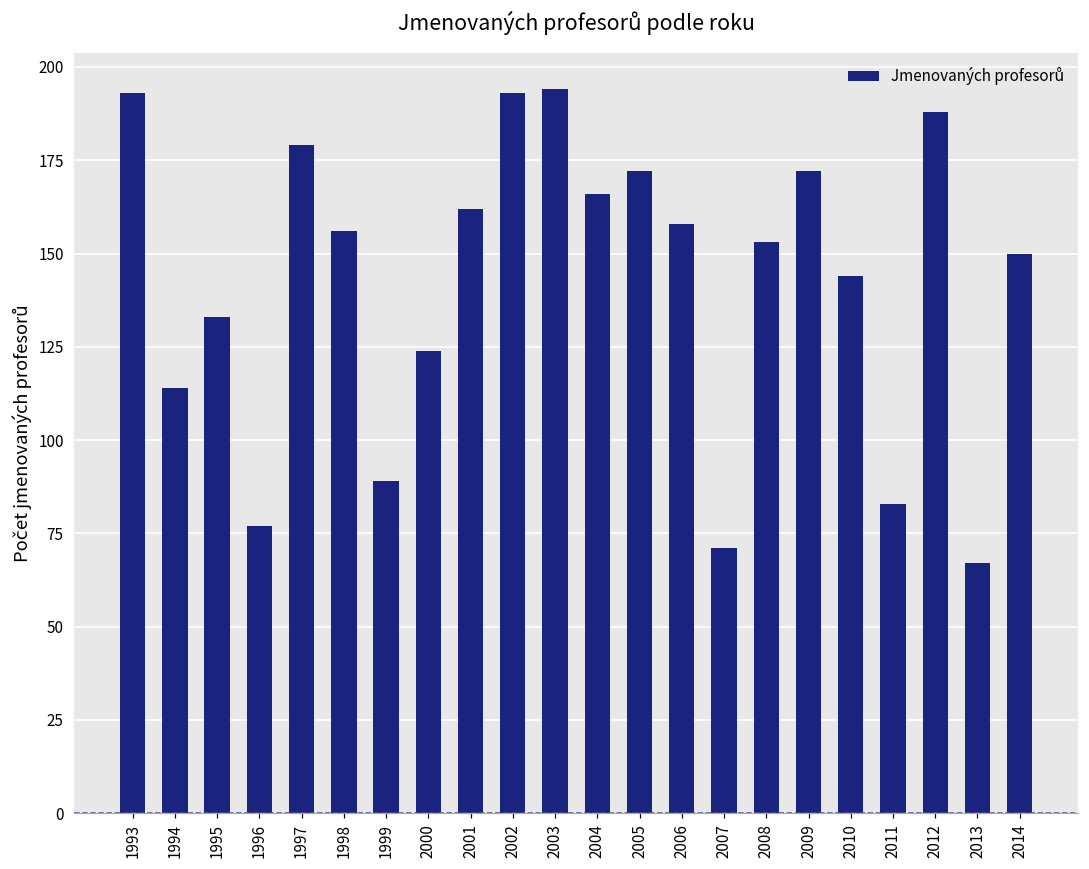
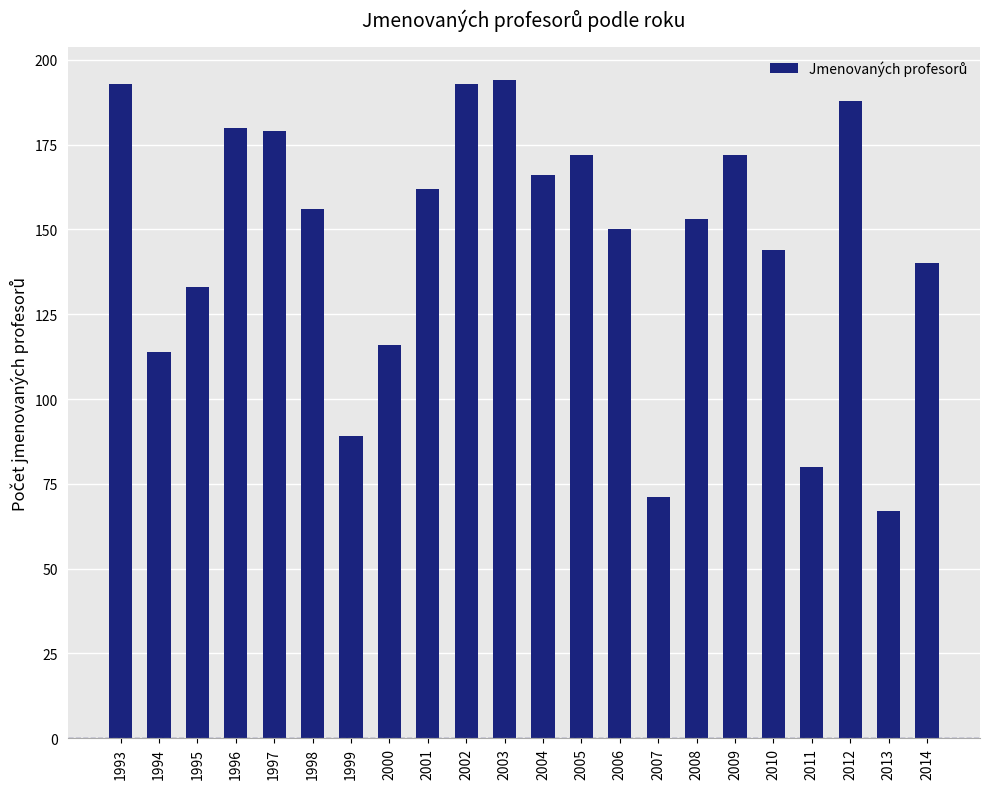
  {
    "1993": 193,
    "1994": 114,
    "1995": 133,
-   "1996": 77,
+   "1996": 180,
    "1997": 179,
    "1998": 156,
    "1999": 89,
-   "2000": 124,
+   "2000": 116,
    "2001": 162,
    "2002": 193,
    "2003": 194,
    "2004": 166,
    "2005": 172,
-   "2006": 158,
+   "2006": 150,
    "2007": 71,
    "2008": 153,
    "2009": 172,
    "2010": 144,
-   "2011": 83,
+   "2011": 80,
    "2012": 188,
    "2013": 67,
-   "2014": 150
+   "2014": 140
  }
